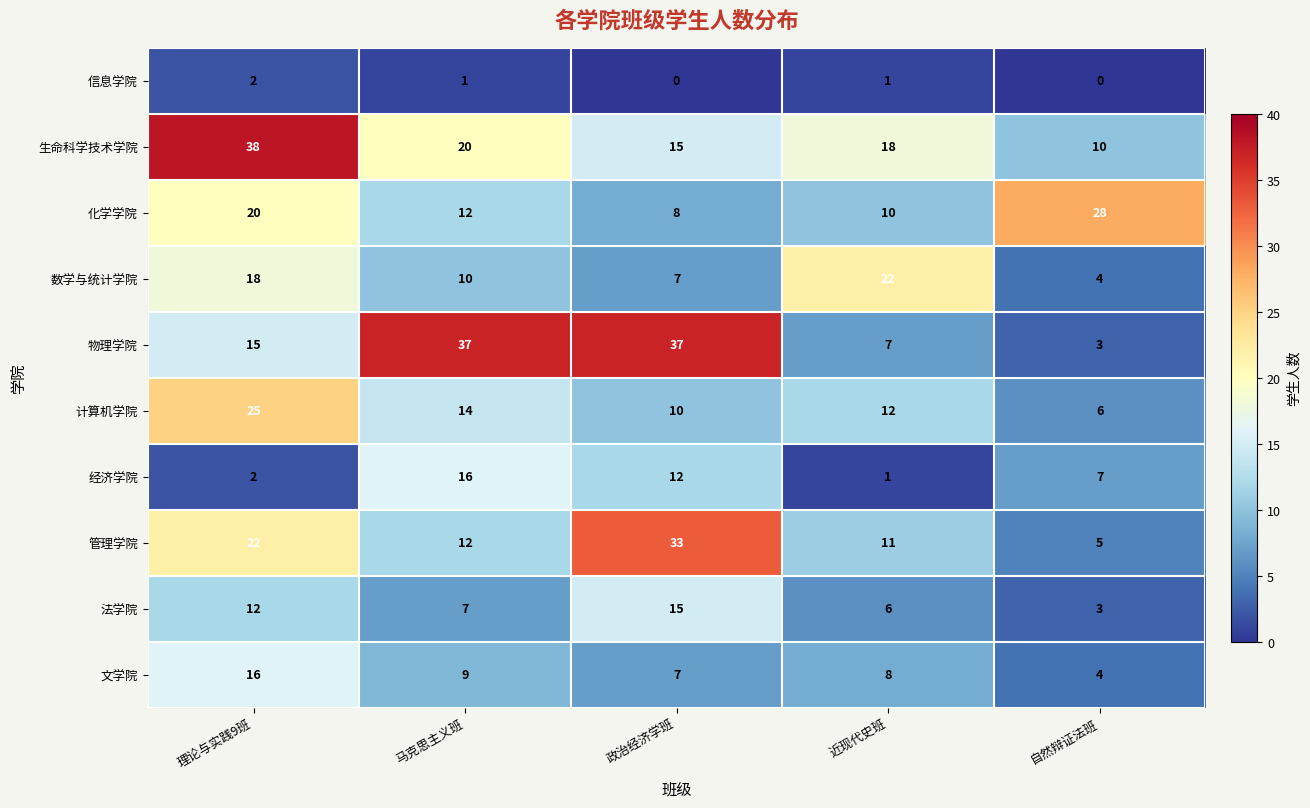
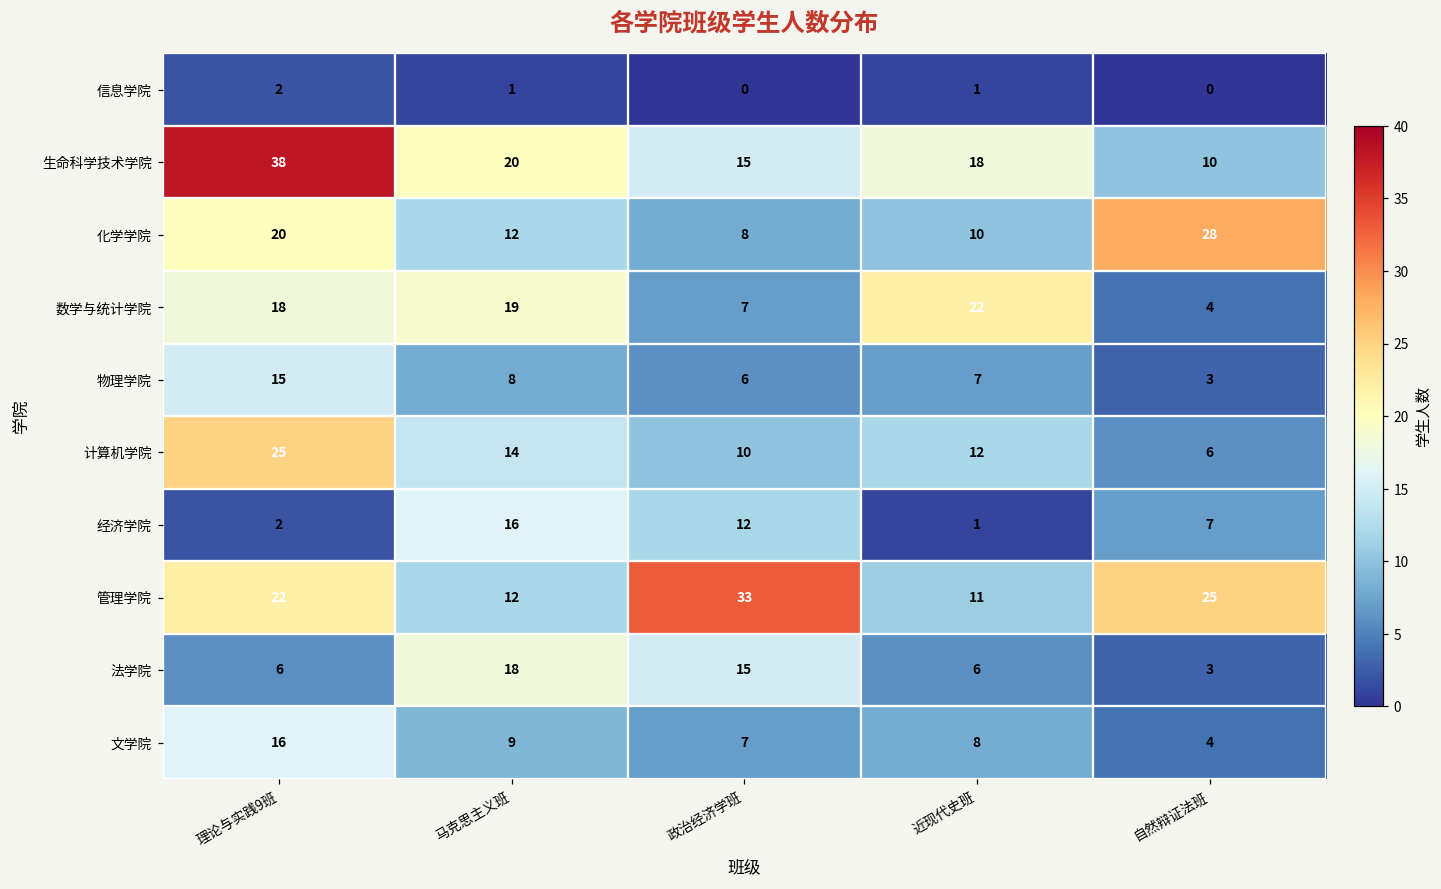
  {
    "信息学院": {
      "理论与实践9班": 2,
      "马克思主义班": 1,
      "政治经济学班": 0,
      "近现代史班": 1,
      "自然辩证法班": 0
    },
    "生命科学技术学院": {
      "理论与实践9班": 38,
      "马克思主义班": 20,
      "政治经济学班": 15,
      "近现代史班": 18,
      "自然辩证法班": 10
    },
    "化学学院": {
      "理论与实践9班": 20,
      "马克思主义班": 12,
      "政治经济学班": 8,
      "近现代史班": 10,
      "自然辩证法班": 28
    },
    "数学与统计学院": {
      "理论与实践9班": 18,
-     "马克思主义班": 10,
+     "马克思主义班": 19,
      "政治经济学班": 7,
      "近现代史班": 22,
      "自然辩证法班": 4
    },
    "物理学院": {
      "理论与实践9班": 15,
-     "马克思主义班": 37,
-     "政治经济学班": 37,
+     "马克思主义班": 8,
+     "政治经济学班": 6,
      "近现代史班": 7,
      "自然辩证法班": 3
    },
    "计算机学院": {
      "理论与实践9班": 25,
      "马克思主义班": 14,
      "政治经济学班": 10,
      "近现代史班": 12,
      "自然辩证法班": 6
    },
    "经济学院": {
      "理论与实践9班": 2,
      "马克思主义班": 16,
      "政治经济学班": 12,
      "近现代史班": 1,
      "自然辩证法班": 7
    },
    "管理学院": {
      "理论与实践9班": 22,
      "马克思主义班": 12,
      "政治经济学班": 33,
      "近现代史班": 11,
-     "自然辩证法班": 5
+     "自然辩证法班": 25
    },
    "法学院": {
-     "理论与实践9班": 12,
-     "马克思主义班": 7,
+     "理论与实践9班": 6,
+     "马克思主义班": 18,
      "政治经济学班": 15,
      "近现代史班": 6,
      "自然辩证法班": 3
    },
    "文学院": {
      "理论与实践9班": 16,
      "马克思主义班": 9,
      "政治经济学班": 7,
      "近现代史班": 8,
      "自然辩证法班": 4
    }
  }
